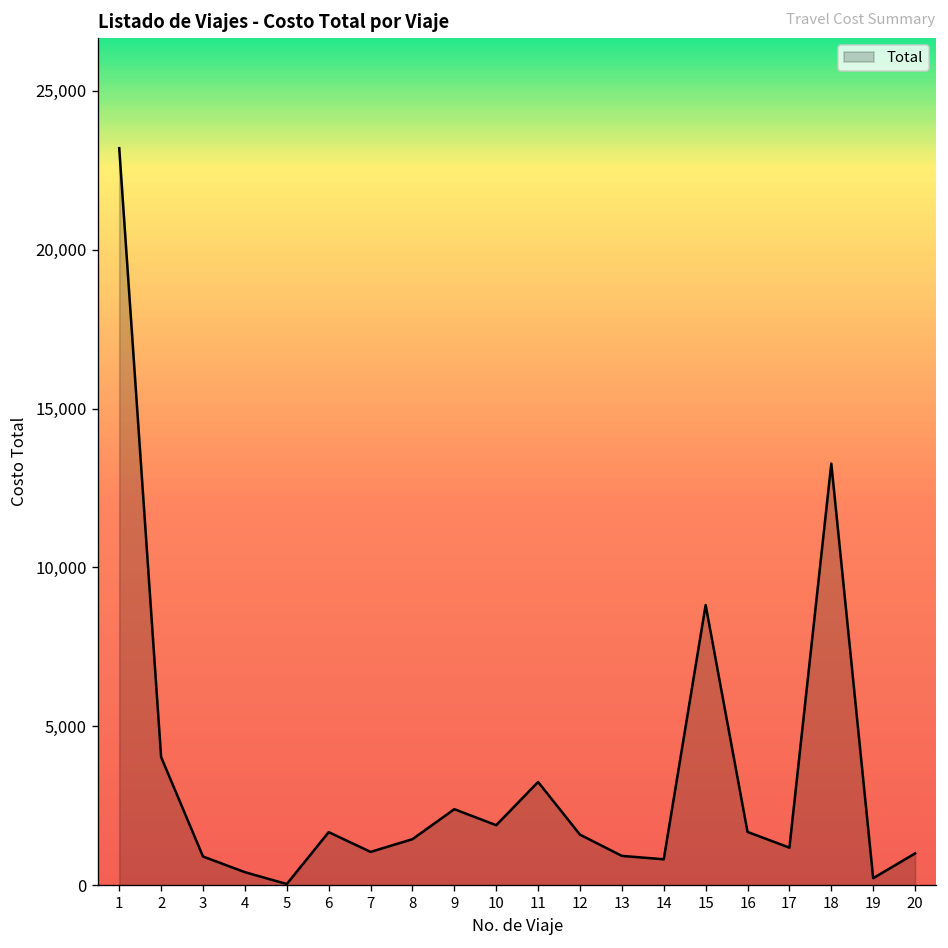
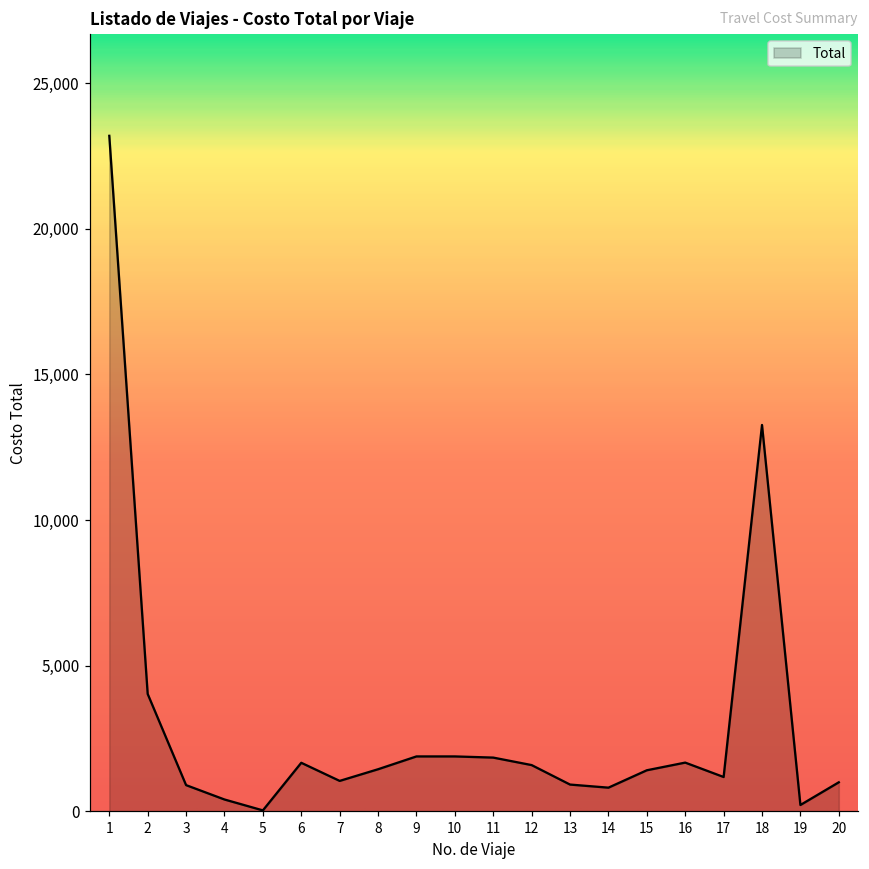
  {
    "1": "23,200",
    "2": "4,000",
    "3": "900",
    "4": "400",
    "5": "0",
    "6": "1,700",
    "7": "1,100",
    "8": "1,500",
-   "9": "2,400",
+   "9": "1,900",
    "10": "1,900",
-   "11": "3,300",
+   "11": "1,900",
    "12": "1,600",
    "13": "900",
    "14": "800",
-   "15": "8,800",
+   "15": "1,400",
    "16": "1,700",
    "17": "1,200",
    "18": "13,300",
    "19": "200",
    "20": "1,000"
  }
